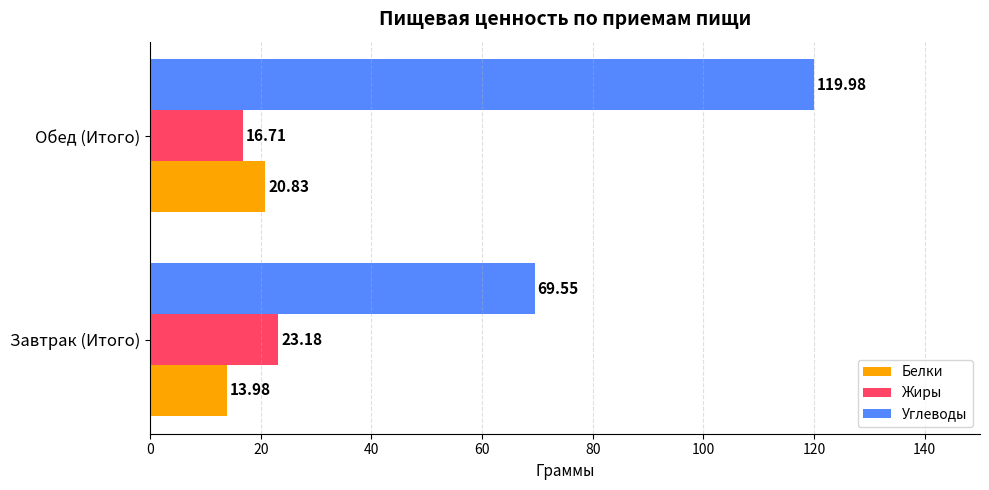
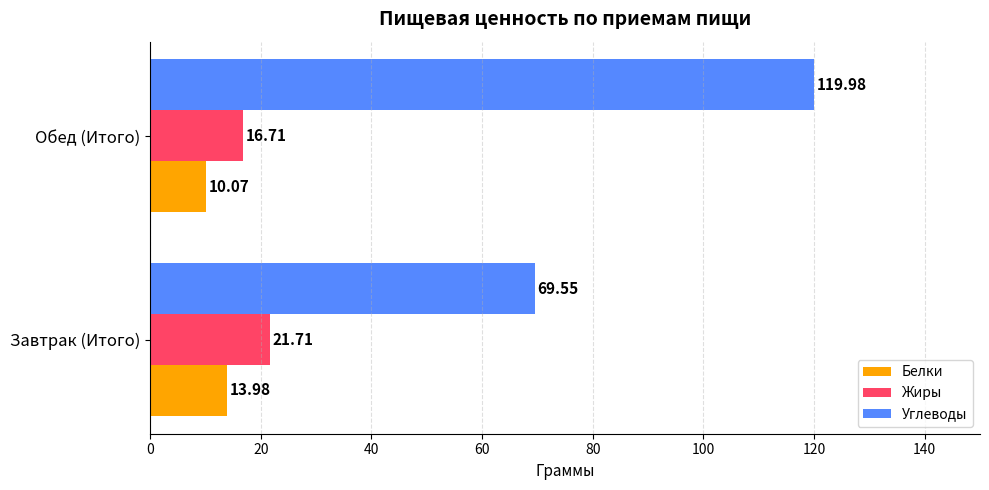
  {
    "Белки": {
-     "Обед (Итого)": 20.83,
+     "Обед (Итого)": 10.07,
      "Завтрак (Итого)": 13.98
    },
    "Жиры": {
      "Обед (Итого)": 16.71,
-     "Завтрак (Итого)": 23.18
+     "Завтрак (Итого)": 21.71
    },
    "Углеводы": {
      "Обед (Итого)": 119.98,
      "Завтрак (Итого)": 69.55
    }
  }
